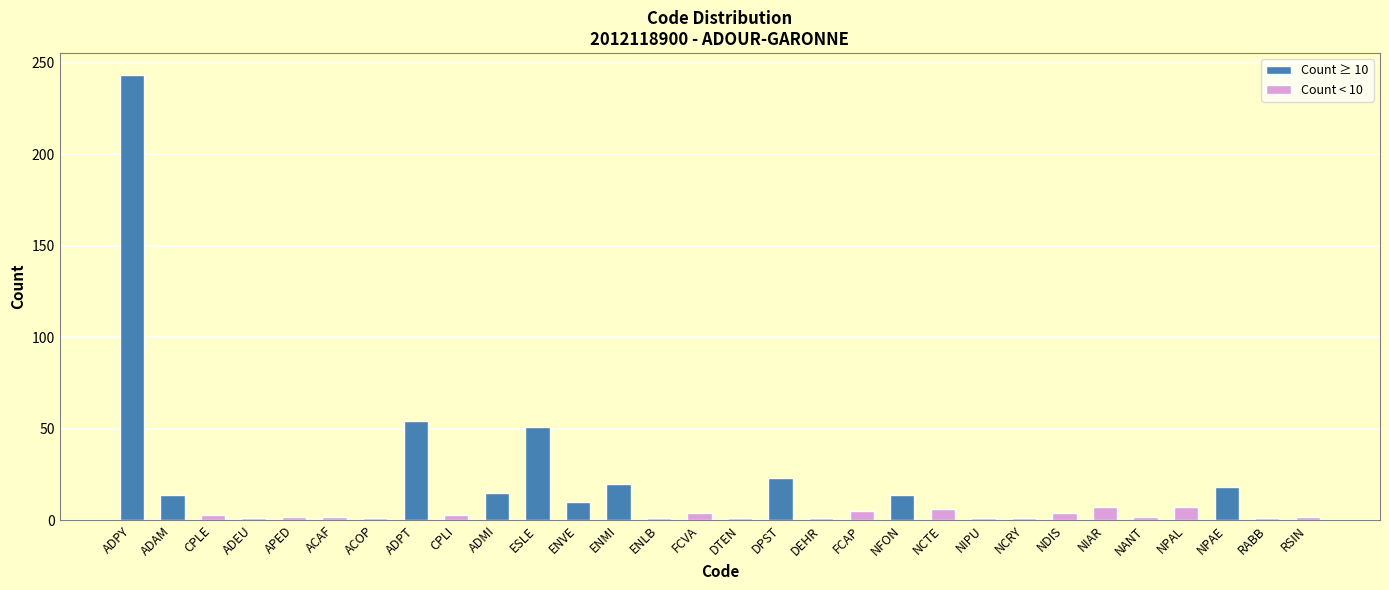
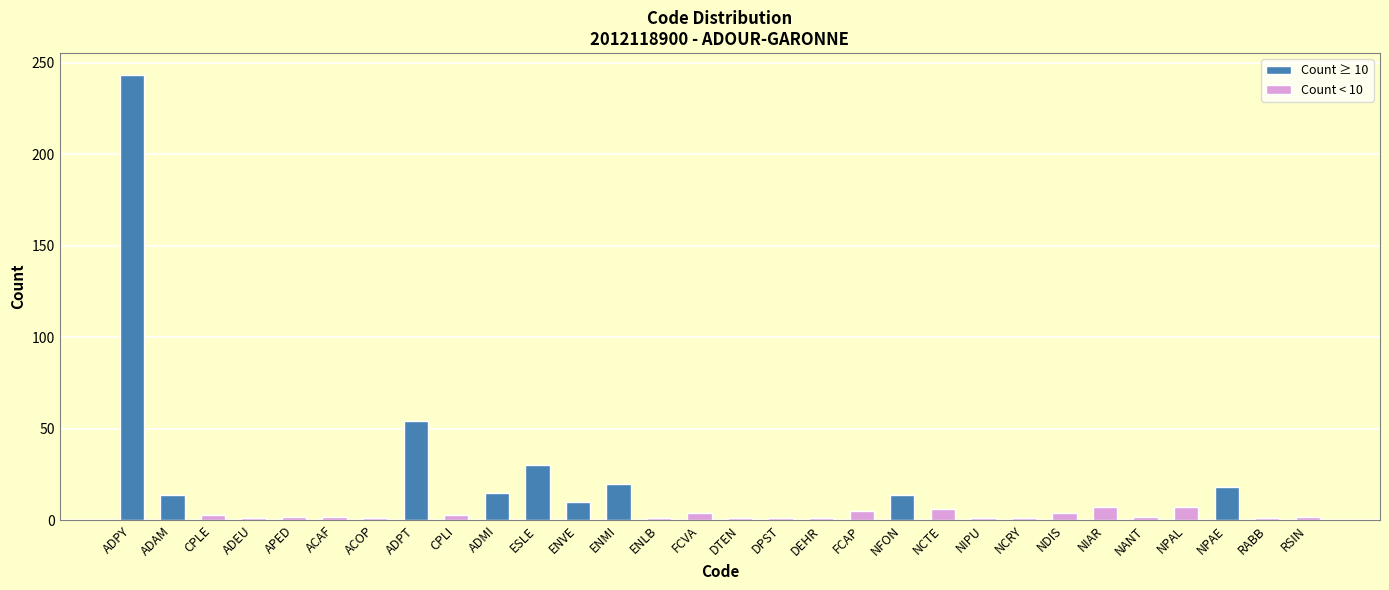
  {
    "ADPY": 243,
    "ADAM": 14,
    "CPLE": 3,
    "APED": 2,
    "ACAF": 2,
    "ADPT": 54,
    "CPLI": 3,
    "ADMI": 15,
-   "ESLE": 51,
+   "ESLE": 30,
    "ENVE": 10,
    "ENMI": 20,
    "FCVA": 4,
-   "DPST": 23,
+   "DPST": 1,
    "FCAP": 5,
    "NFON": 14,
    "NCTE": 6,
    "NDIS": 4,
    "NIAR": 7,
    "NANT": 2,
    "NPAL": 7,
    "NPAE": 18,
    "RSIN": 2
  }
